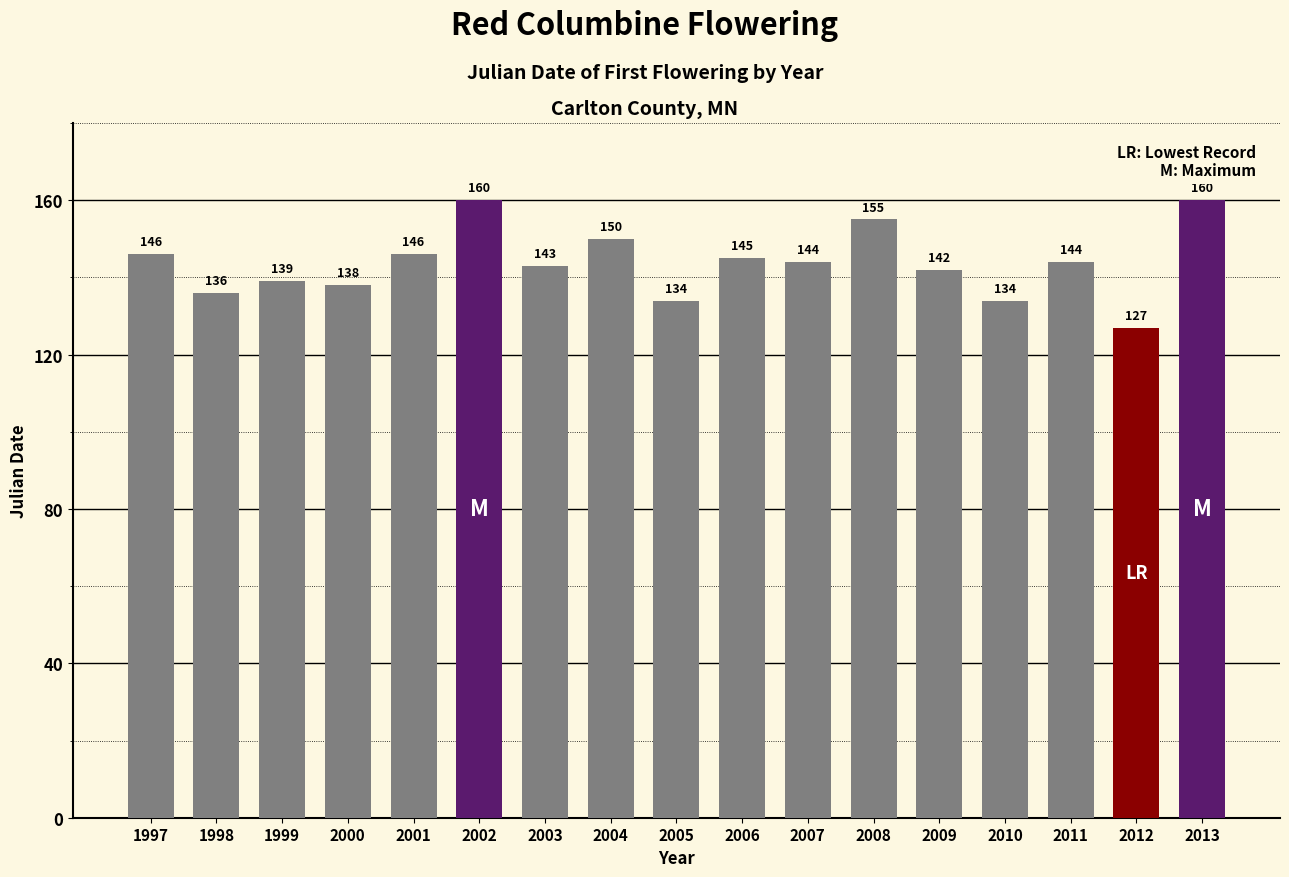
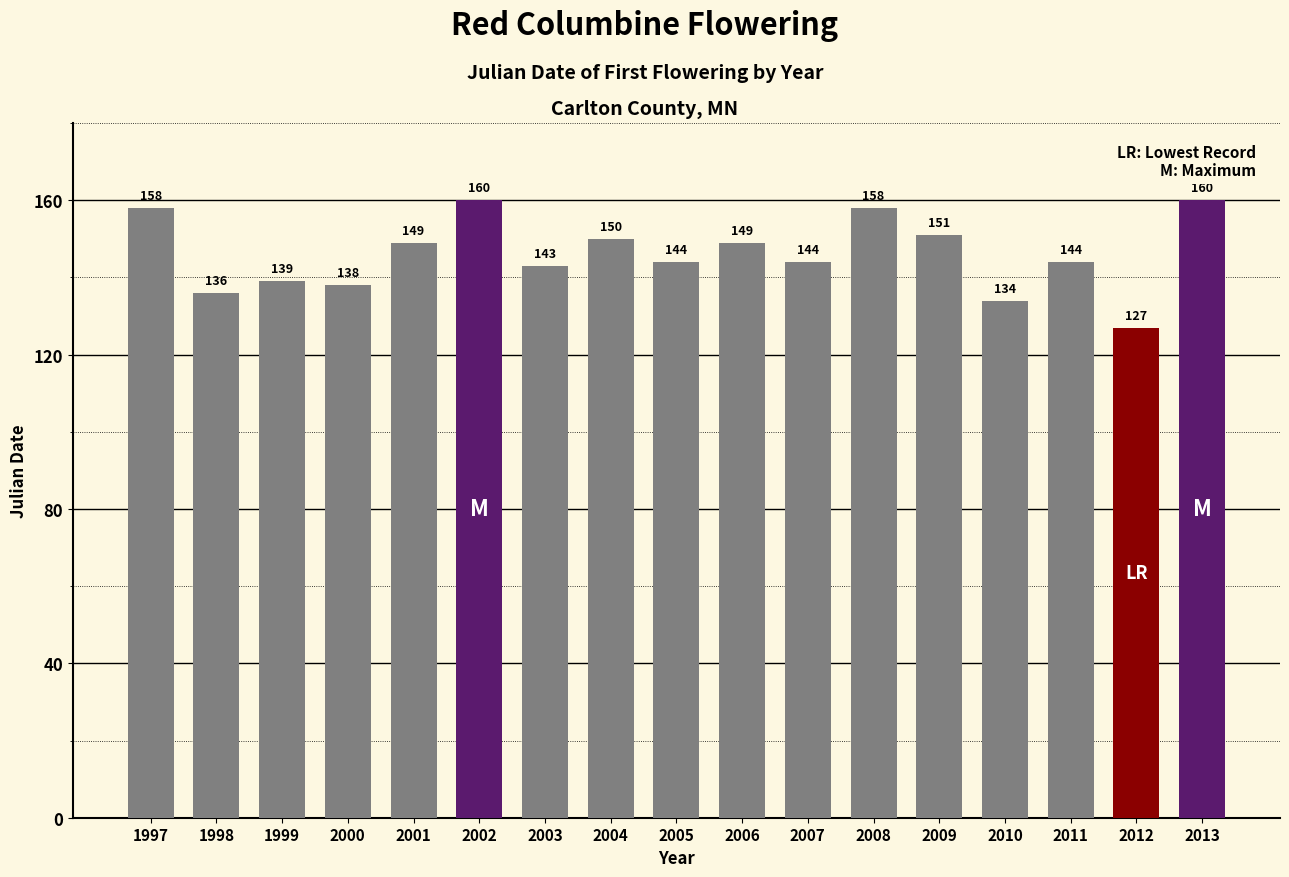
  {
-   "1997": 146,
+   "1997": 158,
    "1998": 136,
    "1999": 139,
    "2000": 138,
-   "2001": 146,
+   "2001": 149,
    "2002": 160,
    "2003": 143,
    "2004": 150,
-   "2005": 134,
-   "2006": 145,
+   "2005": 144,
+   "2006": 149,
    "2007": 144,
-   "2008": 155,
-   "2009": 142,
+   "2008": 158,
+   "2009": 151,
    "2010": 134,
    "2011": 144,
    "2012": 127
  }
